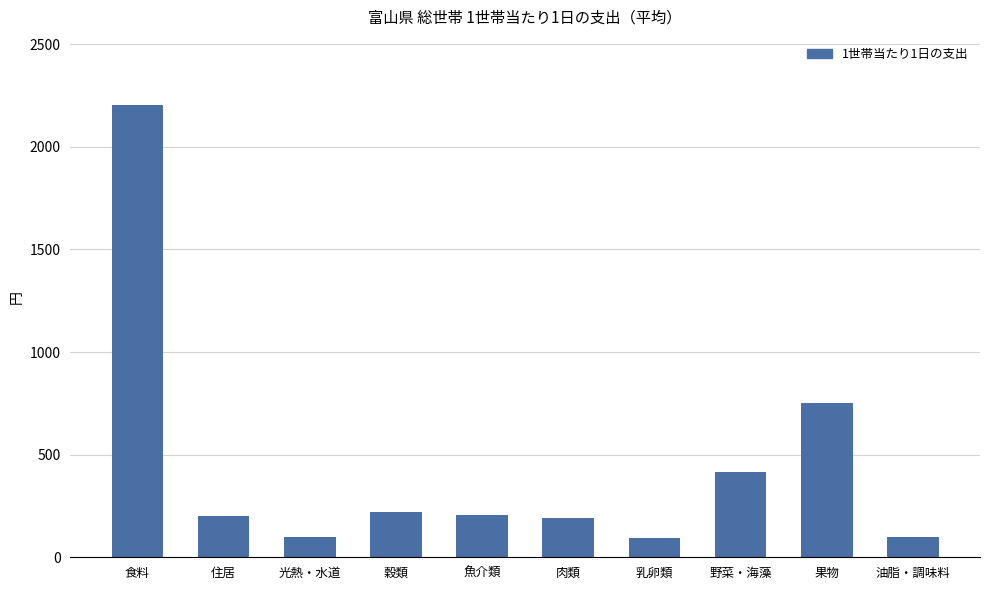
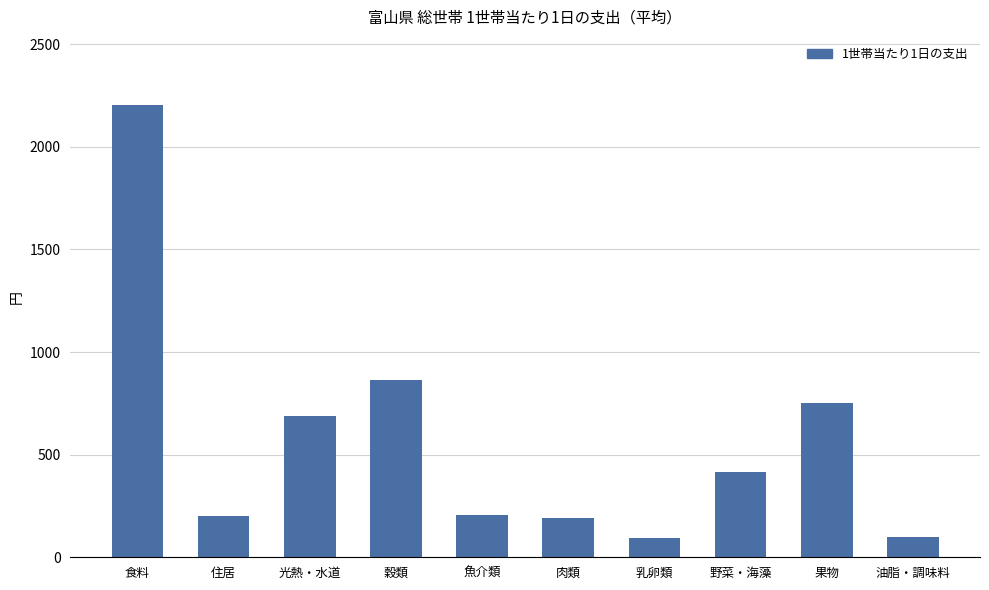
  {
    "食料": 2200,
    "住居": 200,
-   "光熱・水道": 100,
-   "穀類": 220,
+   "光熱・水道": 690,
+   "穀類": 860,
    "魚介類": 210,
    "肉類": 190,
    "乳卵類": 90,
    "野菜・海藻": 410,
    "果物": 750,
    "油脂・調味料": 100
  }
